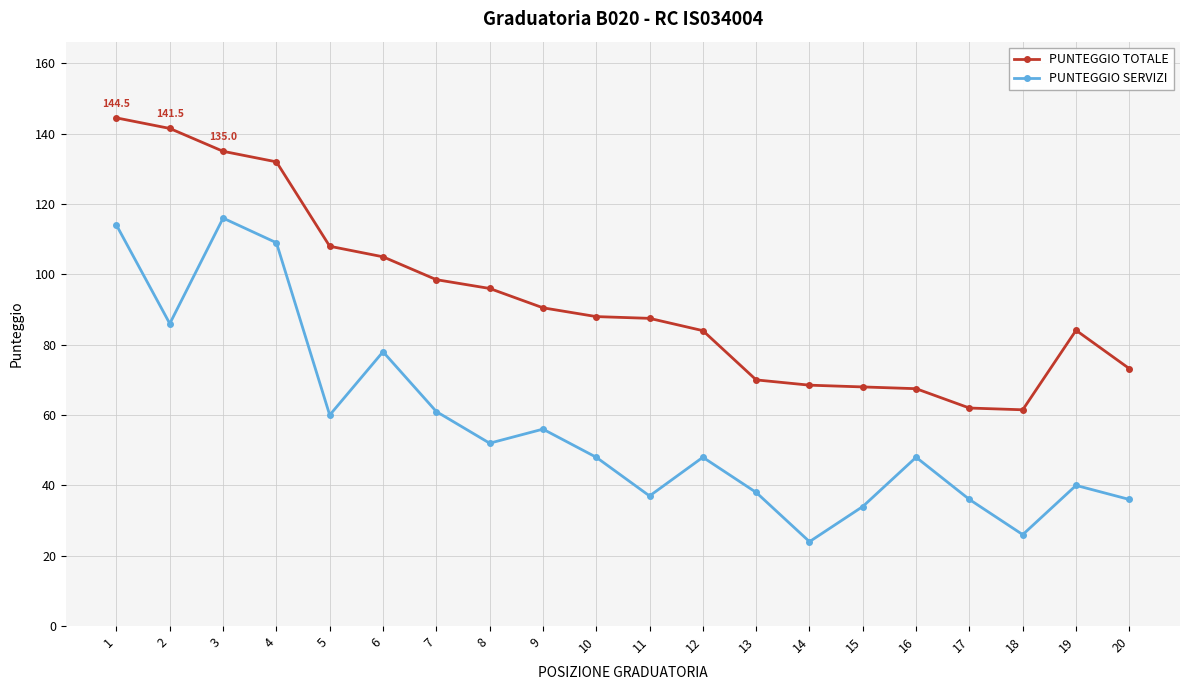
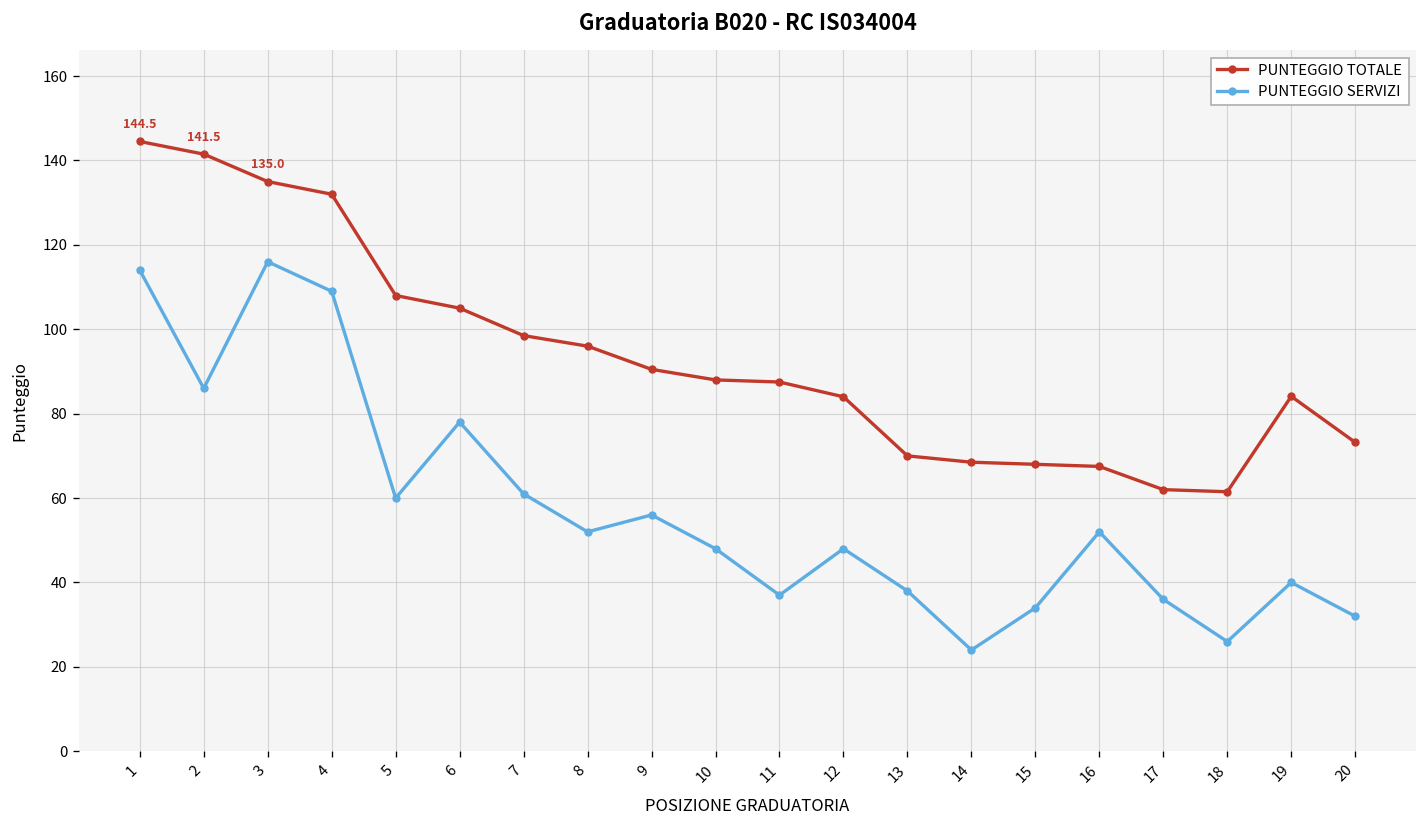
  {
    "PUNTEGGIO TOTALE": {
      "1": 144.5,
      "2": 141.5,
      "3": 135.0
    },
    "PUNTEGGIO SERVIZI": {
      "1": 114,
      "2": 86,
      "3": 116,
      "4": 109,
      "5": 60,
      "6": 78,
      "7": 61,
      "8": 52,
      "9": 56,
      "10": 48,
      "11": 37,
      "12": 48,
      "13": 38,
      "14": 24,
      "15": 34,
-     "16": 48,
+     "16": 52,
      "17": 36,
      "18": 26,
      "19": 40,
-     "20": 36
+     "20": 32
    }
  }
